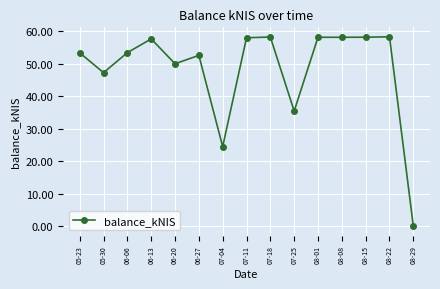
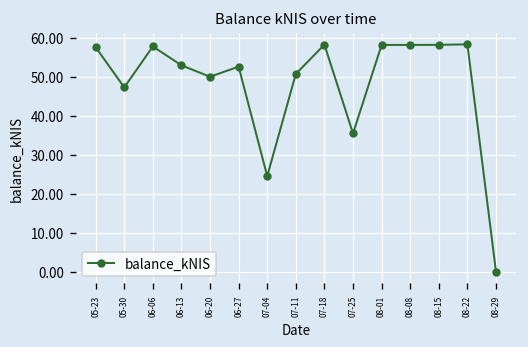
  {
-   "05-23": 53,
+   "05-23": 58,
    "05-30": 47,
-   "06-06": 53,
-   "06-13": 58,
+   "06-06": 58,
+   "06-13": 53,
    "06-20": 50,
    "06-27": 53,
    "07-04": 25,
-   "07-11": 58,
+   "07-11": 51,
    "07-18": 58,
    "07-25": 35,
    "08-01": 58,
    "08-08": 58,
    "08-15": 58,
    "08-22": 58,
    "08-29": 0
  }
